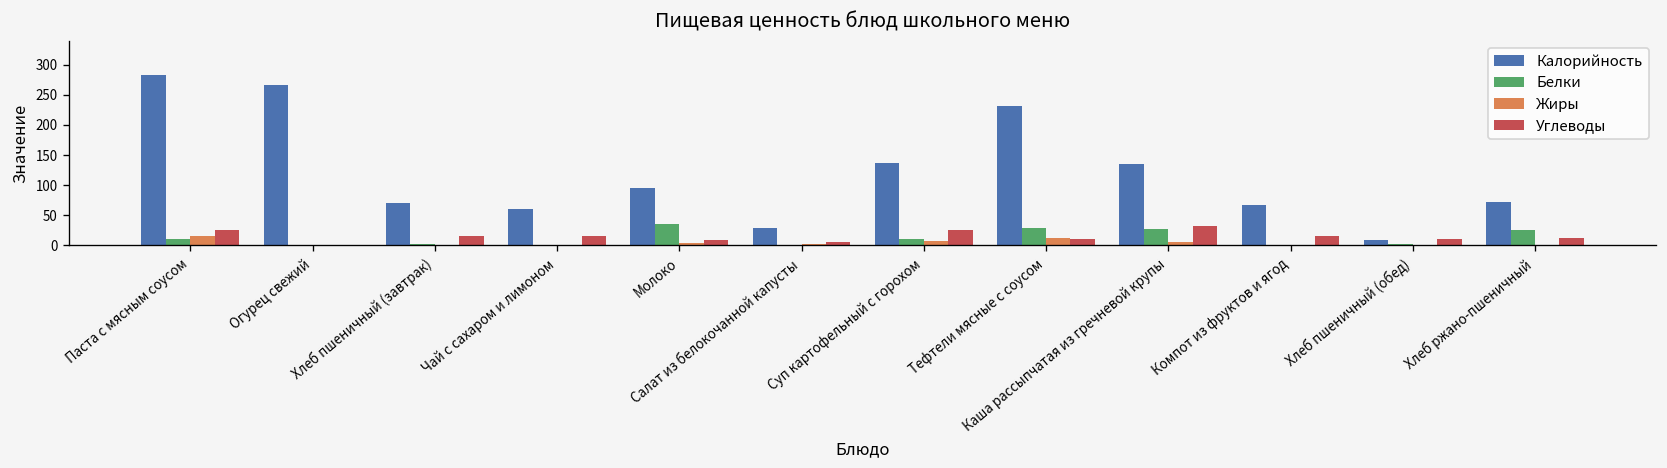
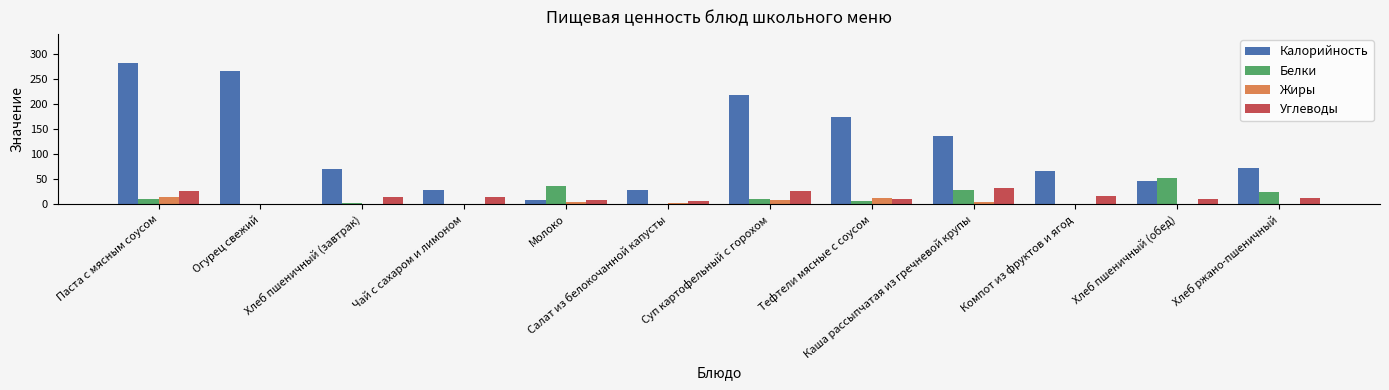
  {
    "Калорийность": {
      "Паста с мясным соусом": 280,
      "Огурец свежий": 270,
      "Хлеб пшеничный (завтрак)": 70,
-     "Чай с сахаром и лимоном": 60,
-     "Молоко": 100,
+     "Чай с сахаром и лимоном": 30,
+     "Молоко": 10,
      "Салат из белокочанной капусты": 30,
-     "Суп картофельный с горохом": 140,
-     "Тефтели мясные с соусом": 230,
+     "Суп картофельный с горохом": 220,
+     "Тефтели мясные с соусом": 170,
      "Каша рассыпчатая из гречневой крупы": 140,
      "Компот из фруктов и ягод": 70,
-     "Хлеб пшеничный (обед)": 10,
+     "Хлеб пшеничный (обед)": 50,
      "Хлеб ржано-пшеничный": 70
    },
    "Белки": {
      "Паста с мясным соусом": 10,
      "Огурец свежий": 0,
      "Чай с сахаром и лимоном": 0,
      "Молоко": 40,
      "Суп картофельный с горохом": 10,
-     "Тефтели мясные с соусом": 30,
+     "Тефтели мясные с соусом": 10,
      "Каша рассыпчатая из гречневой крупы": 30,
      "Компот из фруктов и ягод": 0,
-     "Хлеб пшеничный (обед)": 0,
+     "Хлеб пшеничный (обед)": 50,
      "Хлеб ржано-пшеничный": 30
    }
  }
